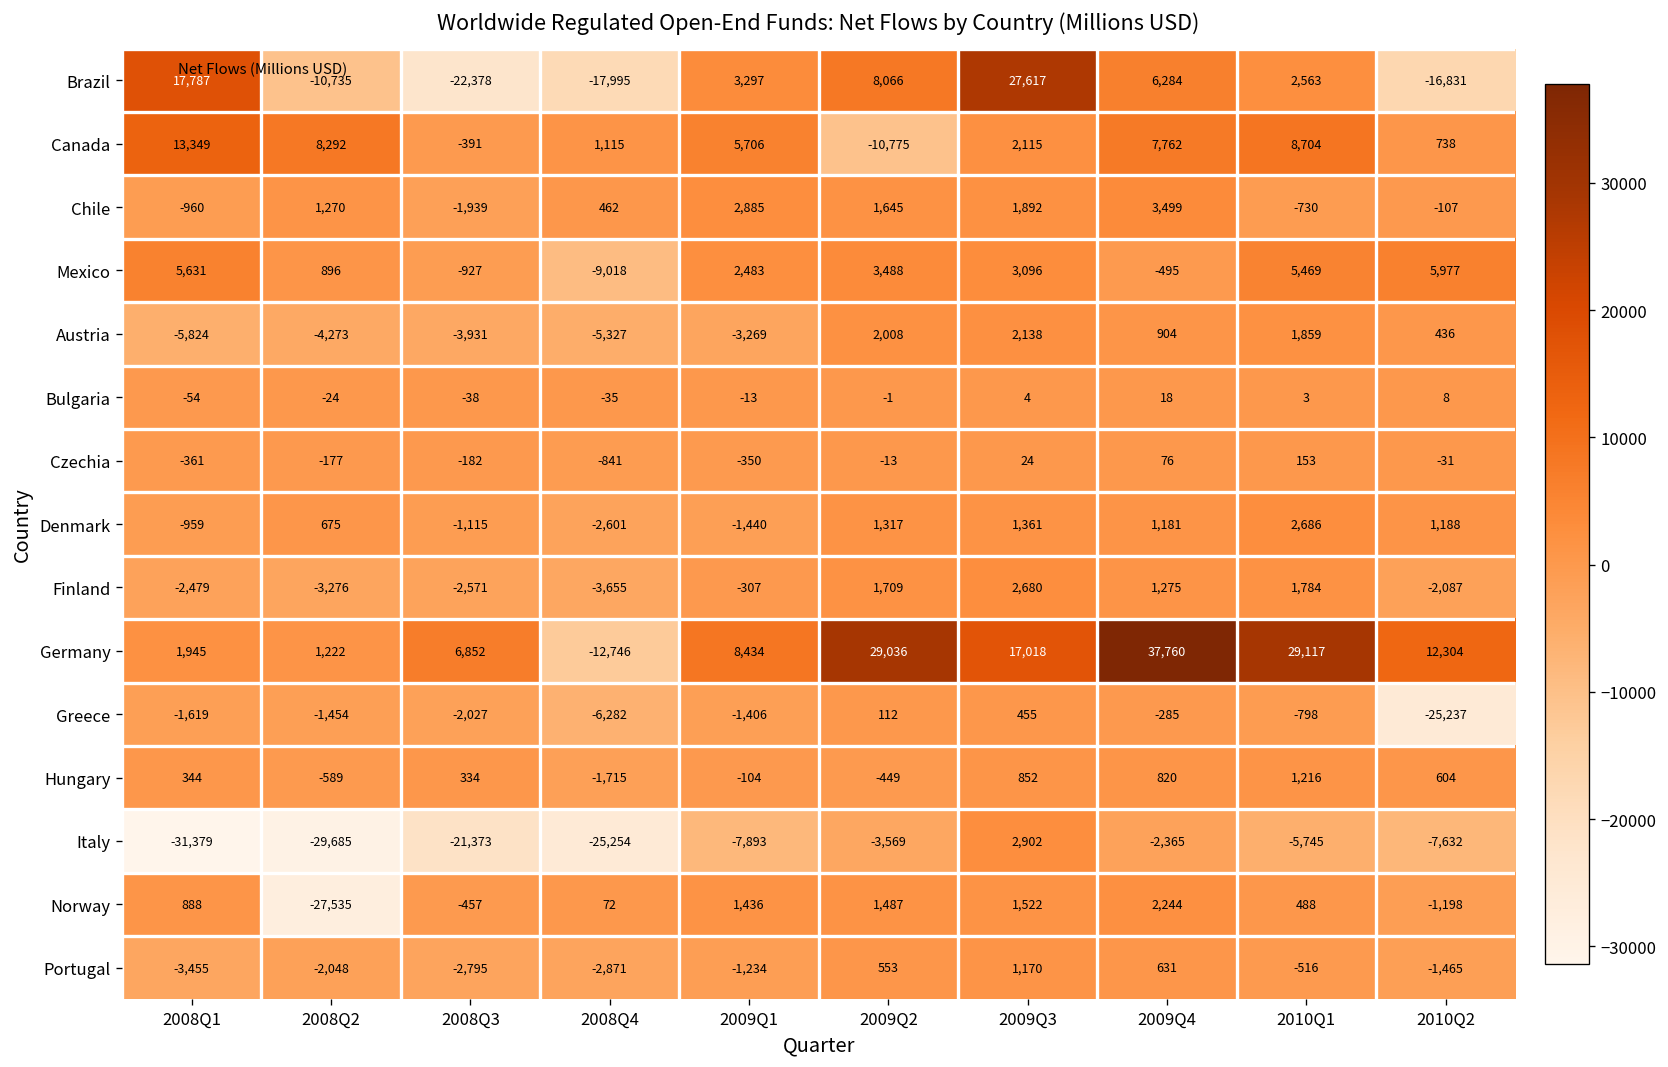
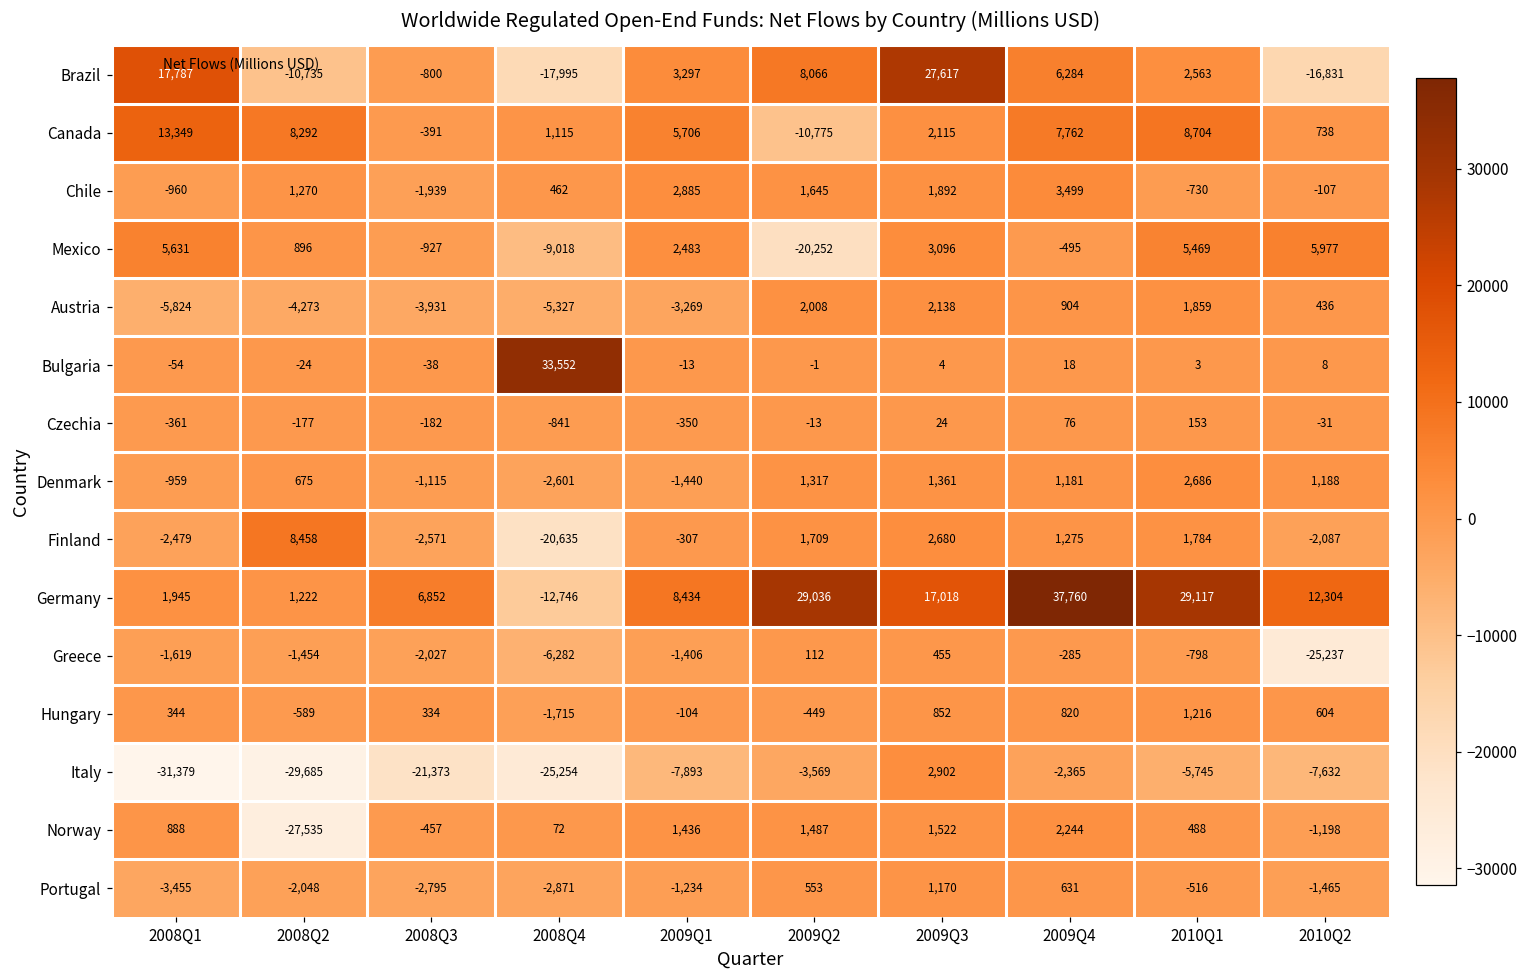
  {
    "Brazil": {
      "2008Q1": "17,787",
      "2008Q2": "-10,735",
-     "2008Q3": "-22,378",
+     "2008Q3": "-800",
      "2008Q4": "-17,995",
      "2009Q1": "3,297",
      "2009Q2": "8,066",
      "2009Q3": "27,617",
      "2009Q4": "6,284",
      "2010Q1": "2,563",
      "2010Q2": "-16,831"
    },
    "Canada": {
      "2008Q1": "13,349",
      "2008Q2": "8,292",
      "2008Q3": "-391",
      "2008Q4": "1,115",
      "2009Q1": "5,706",
      "2009Q2": "-10,775",
      "2009Q3": "2,115",
      "2009Q4": "7,762",
      "2010Q1": "8,704",
      "2010Q2": "738"
    },
    "Chile": {
      "2008Q1": "-960",
      "2008Q2": "1,270",
      "2008Q3": "-1,939",
      "2008Q4": "462",
      "2009Q1": "2,885",
      "2009Q2": "1,645",
      "2009Q3": "1,892",
      "2009Q4": "3,499",
      "2010Q1": "-730",
      "2010Q2": "-107"
    },
    "Mexico": {
      "2008Q1": "5,631",
      "2008Q2": "896",
      "2008Q3": "-927",
      "2008Q4": "-9,018",
      "2009Q1": "2,483",
-     "2009Q2": "3,488",
+     "2009Q2": "-20,252",
      "2009Q3": "3,096",
      "2009Q4": "-495",
      "2010Q1": "5,469",
      "2010Q2": "5,977"
    },
    "Austria": {
      "2008Q1": "-5,824",
      "2008Q2": "-4,273",
      "2008Q3": "-3,931",
      "2008Q4": "-5,327",
      "2009Q1": "-3,269",
      "2009Q2": "2,008",
      "2009Q3": "2,138",
      "2009Q4": "904",
      "2010Q1": "1,859",
      "2010Q2": "436"
    },
    "Bulgaria": {
      "2008Q1": "-54",
      "2008Q2": "-24",
      "2008Q3": "-38",
-     "2008Q4": "-35",
+     "2008Q4": "33,552",
      "2009Q1": "-13",
      "2009Q2": "-1",
      "2009Q3": "4",
      "2009Q4": "18",
      "2010Q1": "3",
      "2010Q2": "8"
    },
    "Czechia": {
      "2008Q1": "-361",
      "2008Q2": "-177",
      "2008Q3": "-182",
      "2008Q4": "-841",
      "2009Q1": "-350",
      "2009Q2": "-13",
      "2009Q3": "24",
      "2009Q4": "76",
      "2010Q1": "153",
      "2010Q2": "-31"
    },
    "Denmark": {
      "2008Q1": "-959",
      "2008Q2": "675",
      "2008Q3": "-1,115",
      "2008Q4": "-2,601",
      "2009Q1": "-1,440",
      "2009Q2": "1,317",
      "2009Q3": "1,361",
      "2009Q4": "1,181",
      "2010Q1": "2,686",
      "2010Q2": "1,188"
    },
    "Finland": {
      "2008Q1": "-2,479",
-     "2008Q2": "-3,276",
+     "2008Q2": "8,458",
      "2008Q3": "-2,571",
-     "2008Q4": "-3,655",
+     "2008Q4": "-20,635",
      "2009Q1": "-307",
      "2009Q2": "1,709",
      "2009Q3": "2,680",
      "2009Q4": "1,275",
      "2010Q1": "1,784",
      "2010Q2": "-2,087"
    },
    "Germany": {
      "2008Q1": "1,945",
      "2008Q2": "1,222",
      "2008Q3": "6,852",
      "2008Q4": "-12,746",
      "2009Q1": "8,434",
      "2009Q2": "29,036",
      "2009Q3": "17,018",
      "2009Q4": "37,760",
      "2010Q1": "29,117",
      "2010Q2": "12,304"
    },
    "Greece": {
      "2008Q1": "-1,619",
      "2008Q2": "-1,454",
      "2008Q3": "-2,027",
      "2008Q4": "-6,282",
      "2009Q1": "-1,406",
      "2009Q2": "112",
      "2009Q3": "455",
      "2009Q4": "-285",
      "2010Q1": "-798",
      "2010Q2": "-25,237"
    },
    "Hungary": {
      "2008Q1": "344",
      "2008Q2": "-589",
      "2008Q3": "334",
      "2008Q4": "-1,715",
      "2009Q1": "-104",
      "2009Q2": "-449",
      "2009Q3": "852",
      "2009Q4": "820",
      "2010Q1": "1,216",
      "2010Q2": "604"
    },
    "Italy": {
      "2008Q1": "-31,379",
      "2008Q2": "-29,685",
      "2008Q3": "-21,373",
      "2008Q4": "-25,254",
      "2009Q1": "-7,893",
      "2009Q2": "-3,569",
      "2009Q3": "2,902",
      "2009Q4": "-2,365",
      "2010Q1": "-5,745",
      "2010Q2": "-7,632"
    },
    "Norway": {
      "2008Q1": "888",
      "2008Q2": "-27,535",
      "2008Q3": "-457",
      "2008Q4": "72",
      "2009Q1": "1,436",
      "2009Q2": "1,487",
      "2009Q3": "1,522",
      "2009Q4": "2,244",
      "2010Q1": "488",
      "2010Q2": "-1,198"
    },
    "Portugal": {
      "2008Q1": "-3,455",
      "2008Q2": "-2,048",
      "2008Q3": "-2,795",
      "2008Q4": "-2,871",
      "2009Q1": "-1,234",
      "2009Q2": "553",
      "2009Q3": "1,170",
      "2009Q4": "631",
      "2010Q1": "-516",
      "2010Q2": "-1,465"
    }
  }
